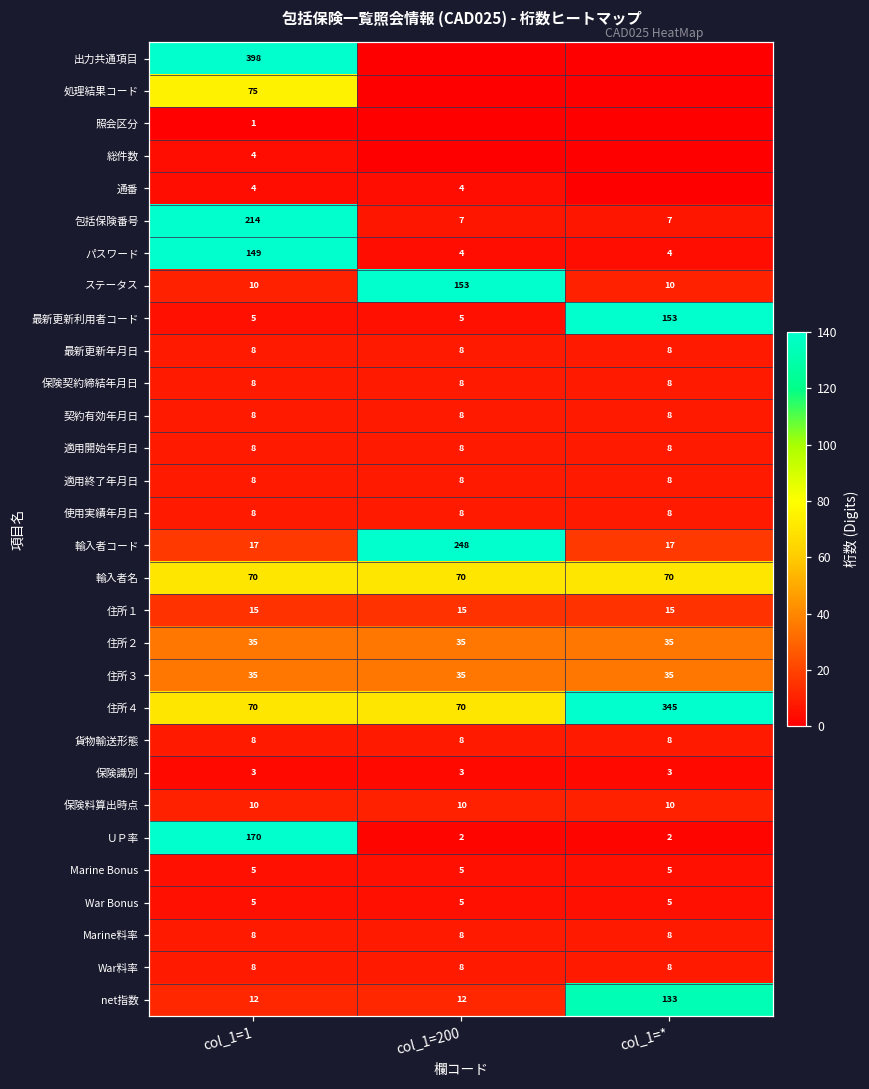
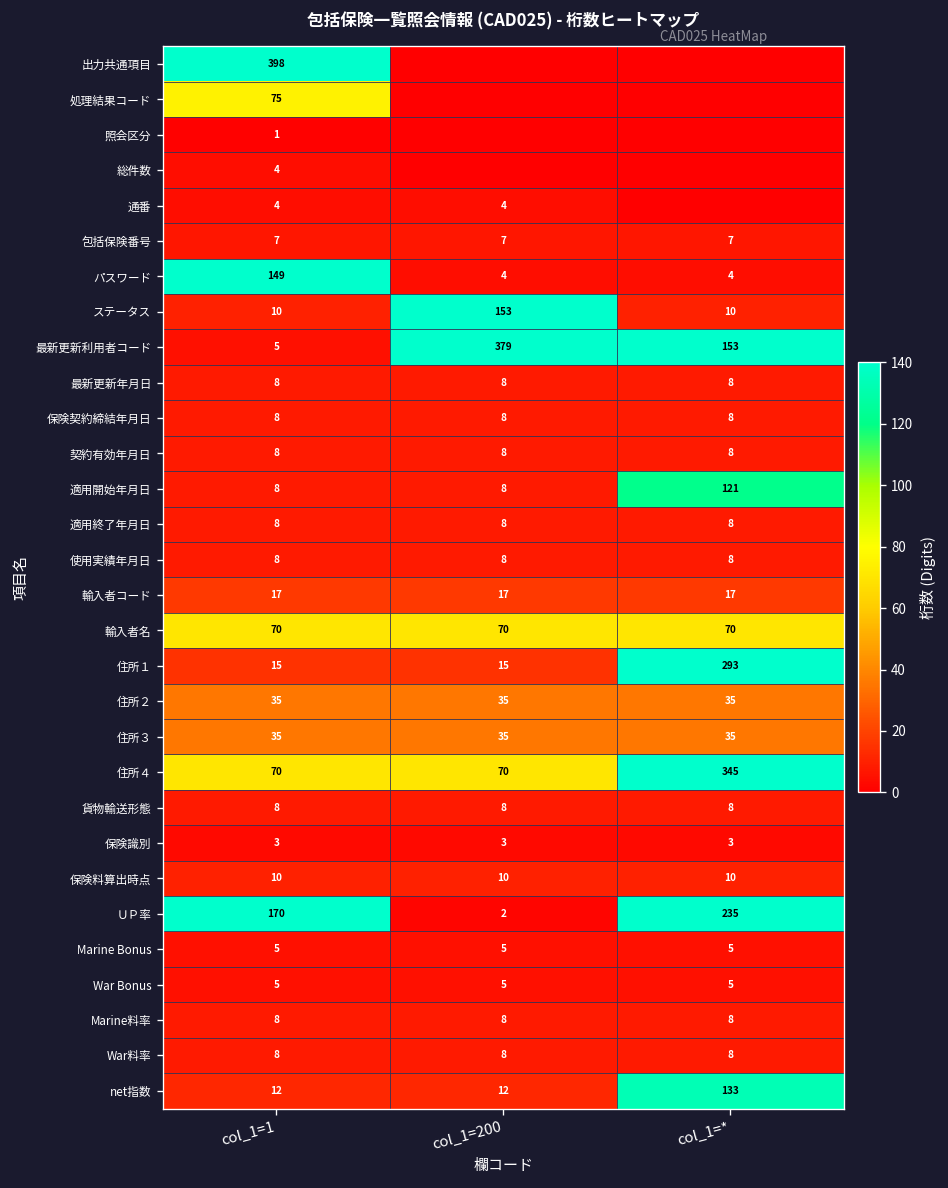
  {
    "出力共通項目": {
      "col_1=1": 398
    },
    "処理結果コード": {
      "col_1=1": 75
    },
    "照会区分": {
      "col_1=1": 1
    },
    "総件数": {
      "col_1=1": 4
    },
    "通番": {
      "col_1=1": 4,
      "col_1=200": 4
    },
    "包括保険番号": {
-     "col_1=1": 214,
+     "col_1=1": 7,
      "col_1=200": 7,
      "col_1=*": 7
    },
    "パスワード": {
      "col_1=1": 149,
      "col_1=200": 4,
      "col_1=*": 4
    },
    "ステータス": {
      "col_1=1": 10,
      "col_1=200": 153,
      "col_1=*": 10
    },
    "最新更新利用者コード": {
      "col_1=1": 5,
-     "col_1=200": 5,
+     "col_1=200": 379,
      "col_1=*": 153
    },
    "最新更新年月日": {
      "col_1=1": 8,
      "col_1=200": 8,
      "col_1=*": 8
    },
    "保険契約締結年月日": {
      "col_1=1": 8,
      "col_1=200": 8,
      "col_1=*": 8
    },
    "契約有効年月日": {
      "col_1=1": 8,
      "col_1=200": 8,
      "col_1=*": 8
    },
    "適用開始年月日": {
      "col_1=1": 8,
      "col_1=200": 8,
-     "col_1=*": 8
+     "col_1=*": 121
    },
    "適用終了年月日": {
      "col_1=1": 8,
      "col_1=200": 8,
      "col_1=*": 8
    },
    "使用実績年月日": {
      "col_1=1": 8,
      "col_1=200": 8,
      "col_1=*": 8
    },
    "輸入者コード": {
      "col_1=1": 17,
-     "col_1=200": 248,
+     "col_1=200": 17,
      "col_1=*": 17
    },
    "輸入者名": {
      "col_1=1": 70,
      "col_1=200": 70,
      "col_1=*": 70
    },
    "住所１": {
      "col_1=1": 15,
      "col_1=200": 15,
-     "col_1=*": 15
+     "col_1=*": 293
    },
    "住所２": {
      "col_1=1": 35,
      "col_1=200": 35,
      "col_1=*": 35
    },
    "住所３": {
      "col_1=1": 35,
      "col_1=200": 35,
      "col_1=*": 35
    },
    "住所４": {
      "col_1=1": 70,
      "col_1=200": 70,
      "col_1=*": 345
    },
    "貨物輸送形態": {
      "col_1=1": 8,
      "col_1=200": 8,
      "col_1=*": 8
    },
    "保険識別": {
      "col_1=1": 3,
      "col_1=200": 3,
      "col_1=*": 3
    },
    "保険料算出時点": {
      "col_1=1": 10,
      "col_1=200": 10,
      "col_1=*": 10
    },
    "ＵＰ率": {
      "col_1=1": 170,
      "col_1=200": 2,
-     "col_1=*": 2
+     "col_1=*": 235
    },
    "Marine Bonus": {
      "col_1=1": 5,
      "col_1=200": 5,
      "col_1=*": 5
    },
    "War Bonus": {
      "col_1=1": 5,
      "col_1=200": 5,
      "col_1=*": 5
    },
    "Marine料率": {
      "col_1=1": 8,
      "col_1=200": 8,
      "col_1=*": 8
    },
    "War料率": {
      "col_1=1": 8,
      "col_1=200": 8,
      "col_1=*": 8
    },
    "net指数": {
      "col_1=1": 12,
      "col_1=200": 12,
      "col_1=*": 133
    }
  }
